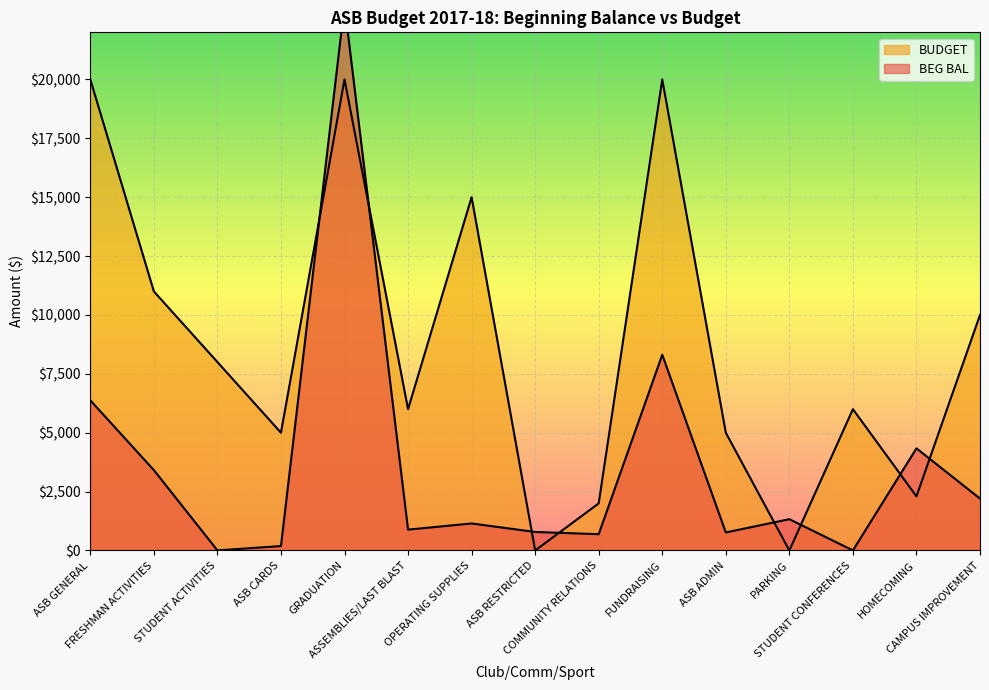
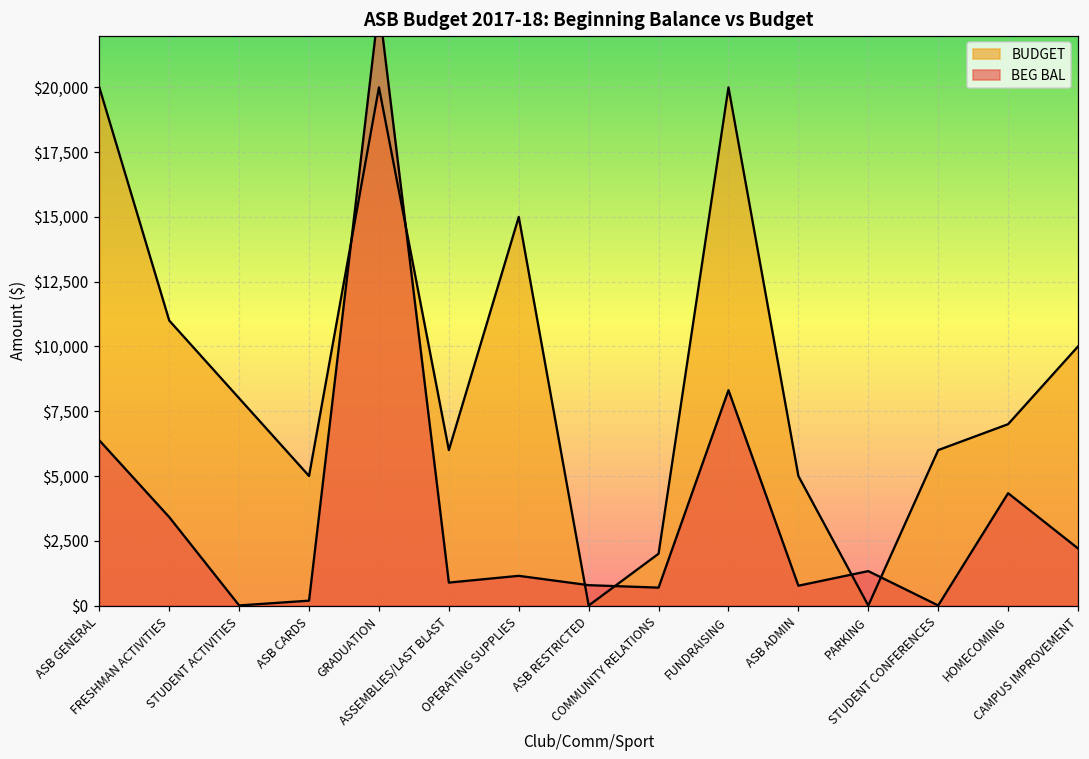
  {
    "BUDGET": {
      "ASB GENERAL": "$20,000",
      "FRESHMAN ACTIVITIES": "$11,000",
      "STUDENT ACTIVITIES": "$8,000",
      "ASB CARDS": "$5,000",
      "GRADUATION": "$20,000",
      "ASSEMBLIES/LAST BLAST": "$6,000",
      "OPERATING SUPPLIES": "$15,000",
      "ASB RESTRICTED": "$0",
      "COMMUNITY RELATIONS": "$2,000",
      "FUNDRAISING": "$20,000",
      "ASB ADMIN": "$5,000",
      "PARKING": "$0",
      "STUDENT CONFERENCES": "$6,000",
-     "HOMECOMING": "$2,300",
+     "HOMECOMING": "$7,000",
      "CAMPUS IMPROVEMENT": "$10,000"
    },
    "BEG BAL": {
      "ASB GENERAL": "$6,400",
      "FRESHMAN ACTIVITIES": "$3,400",
      "STUDENT ACTIVITIES": "$0",
      "ASB CARDS": "$200",
      "ASSEMBLIES/LAST BLAST": "$900",
      "OPERATING SUPPLIES": "$1,100",
      "ASB RESTRICTED": "$800",
      "COMMUNITY RELATIONS": "$700",
      "FUNDRAISING": "$8,300",
      "ASB ADMIN": "$800",
      "PARKING": "$1,300",
      "STUDENT CONFERENCES": "$0",
      "HOMECOMING": "$4,300",
      "CAMPUS IMPROVEMENT": "$2,200"
    }
  }
